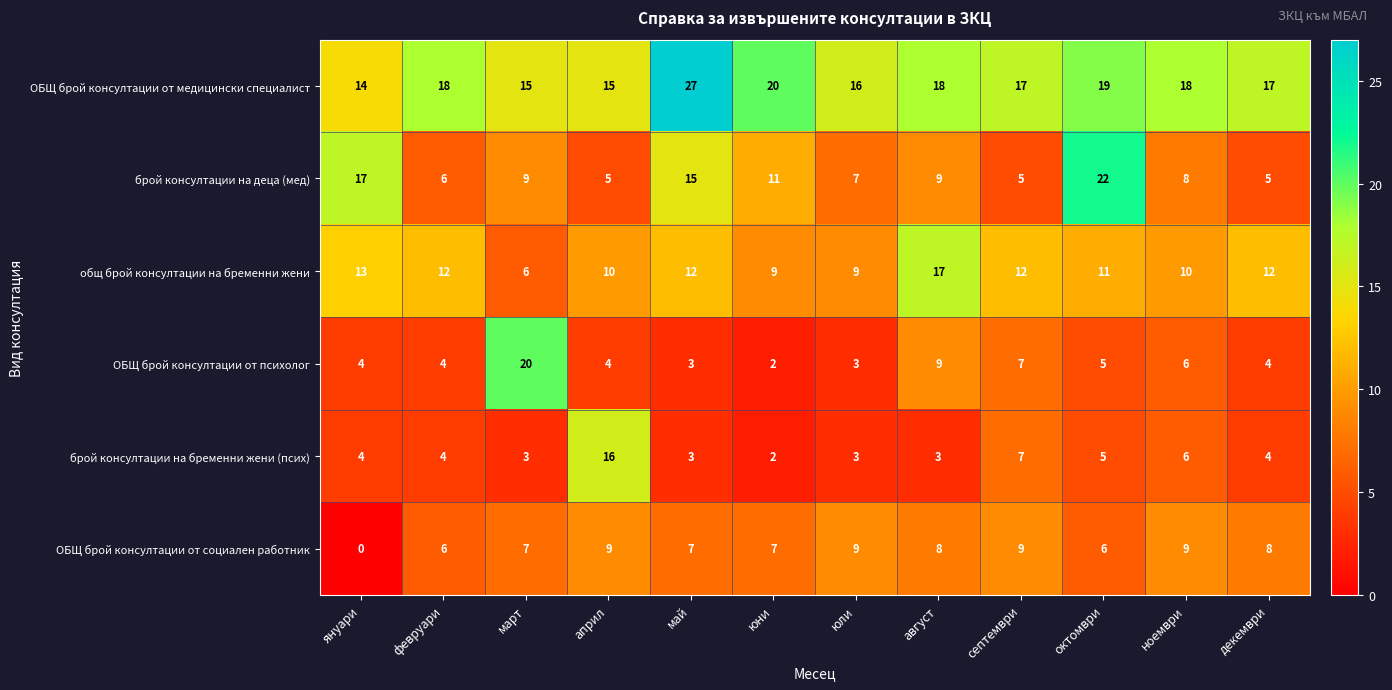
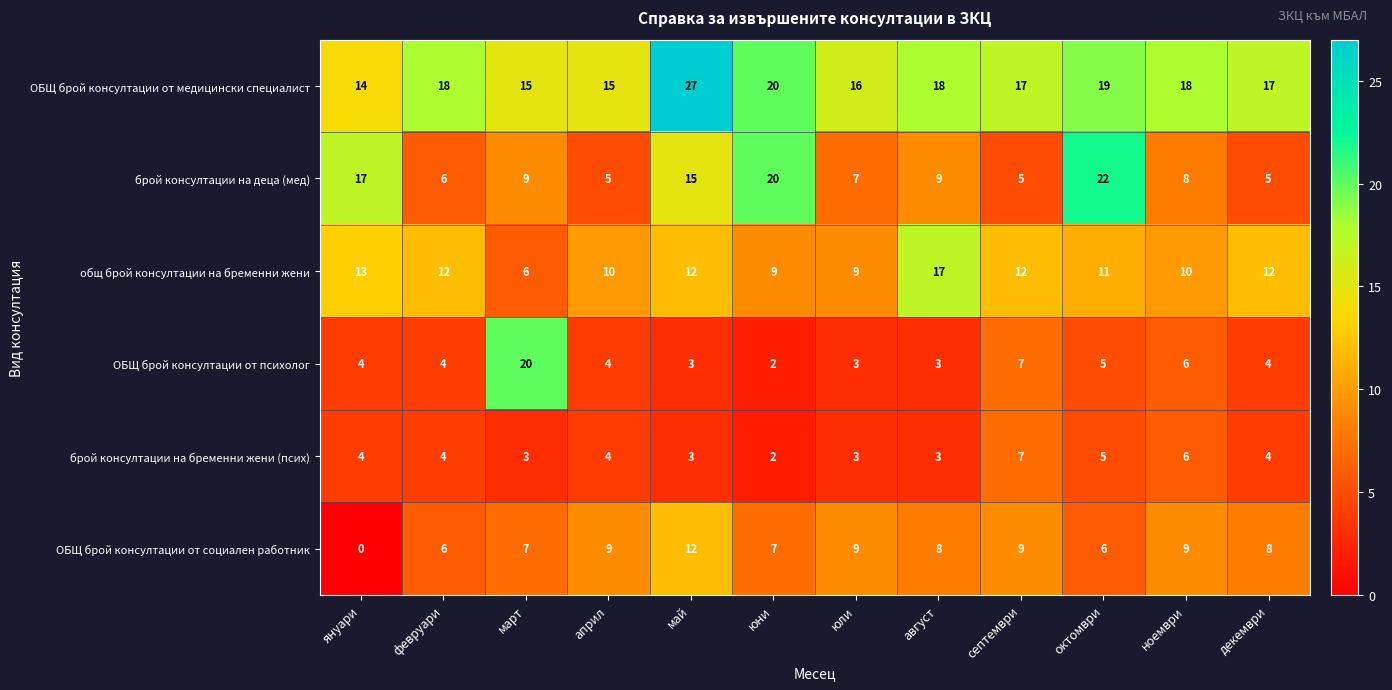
  {
    "ОБЩ брой консултации от медицински специалист": {
      "януари": 14,
      "февруари": 18,
      "март": 15,
      "април": 15,
      "май": 27,
      "юни": 20,
      "юли": 16,
      "август": 18,
      "септември": 17,
      "октомври": 19,
      "ноември": 18,
      "декември": 17
    },
    "брой консултации на деца (мед)": {
      "януари": 17,
      "февруари": 6,
      "март": 9,
      "април": 5,
      "май": 15,
-     "юни": 11,
+     "юни": 20,
      "юли": 7,
      "август": 9,
      "септември": 5,
      "октомври": 22,
      "ноември": 8,
      "декември": 5
    },
    "общ брой консултации на бременни жени": {
      "януари": 13,
      "февруари": 12,
      "март": 6,
      "април": 10,
      "май": 12,
      "юни": 9,
      "юли": 9,
      "август": 17,
      "септември": 12,
      "октомври": 11,
      "ноември": 10,
      "декември": 12
    },
    "ОБЩ брой консултации от психолог": {
      "януари": 4,
      "февруари": 4,
      "март": 20,
      "април": 4,
      "май": 3,
      "юни": 2,
      "юли": 3,
-     "август": 9,
+     "август": 3,
      "септември": 7,
      "октомври": 5,
      "ноември": 6,
      "декември": 4
    },
    "брой консултации на бременни жени (псих)": {
      "януари": 4,
      "февруари": 4,
      "март": 3,
-     "април": 16,
+     "април": 4,
      "май": 3,
      "юни": 2,
      "юли": 3,
      "август": 3,
      "септември": 7,
      "октомври": 5,
      "ноември": 6,
      "декември": 4
    },
    "ОБЩ брой консултации от социален работник": {
      "януари": 0,
      "февруари": 6,
      "март": 7,
      "април": 9,
-     "май": 7,
+     "май": 12,
      "юни": 7,
      "юли": 9,
      "август": 8,
      "септември": 9,
      "октомври": 6,
      "ноември": 9,
      "декември": 8
    }
  }
